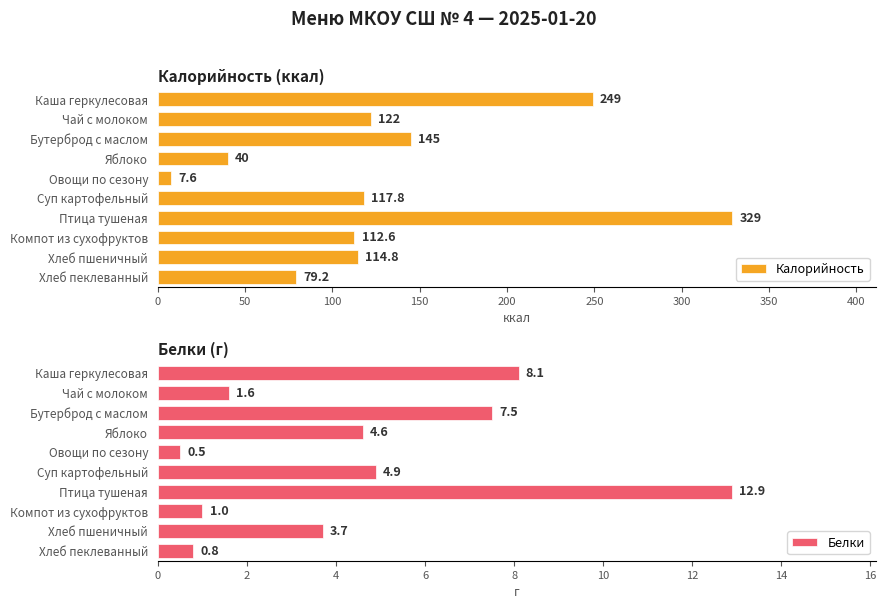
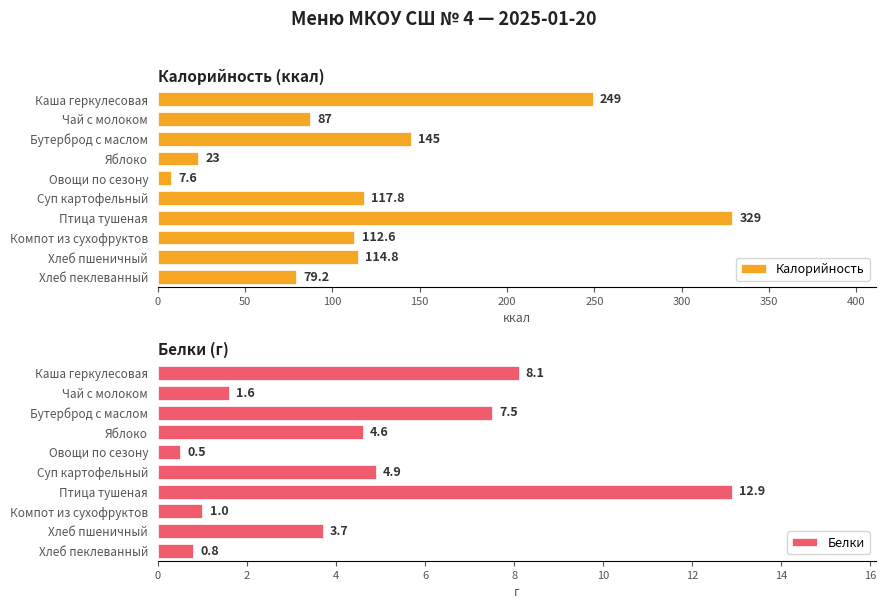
  {
    "Калорийность (ккал)": {
      "Каша геркулесовая": 249,
-     "Чай с молоком": 122,
+     "Чай с молоком": 87,
      "Бутерброд с маслом": 145,
-     "Яблоко": 40,
+     "Яблоко": 23,
      "Овощи по сезону": 7.6,
      "Суп картофельный": 117.8,
      "Птица тушеная": 329,
      "Компот из сухофруктов": 112.6,
      "Хлеб пшеничный": 114.8,
      "Хлеб пеклеванный": 79.2
    },
    "Белки (г)": {
      "Каша геркулесовая": 8.1,
      "Чай с молоком": 1.6,
      "Бутерброд с маслом": 7.5,
      "Яблоко": 4.6,
      "Овощи по сезону": 0.5,
      "Суп картофельный": 4.9,
      "Птица тушеная": 12.9,
      "Компот из сухофруктов": 1.0,
      "Хлеб пшеничный": 3.7,
      "Хлеб пеклеванный": 0.8
    }
  }
